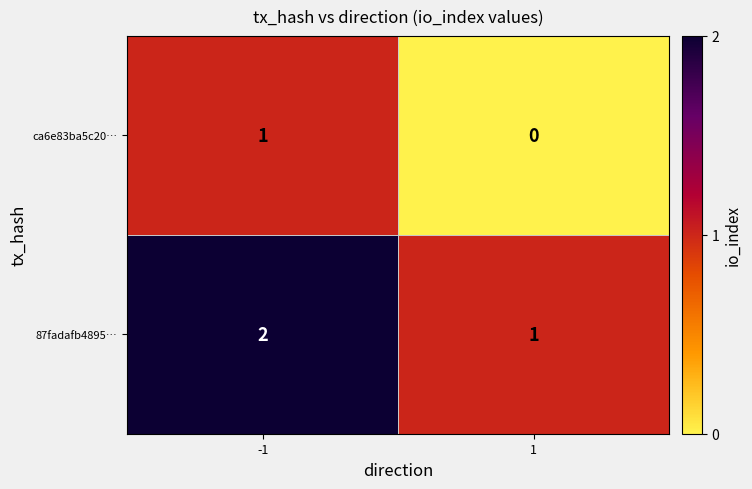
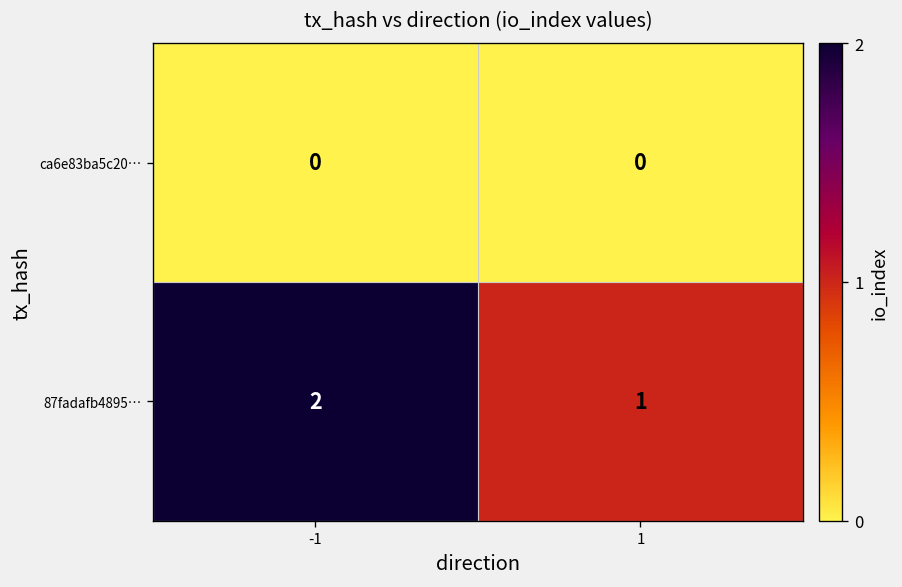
  {
    "ca6e83ba5c20…": {
-     "-1": 1,
+     "-1": 0,
      "1": 0
    },
    "87fadafb4895…": {
      "-1": 2,
      "1": 1
    }
  }
